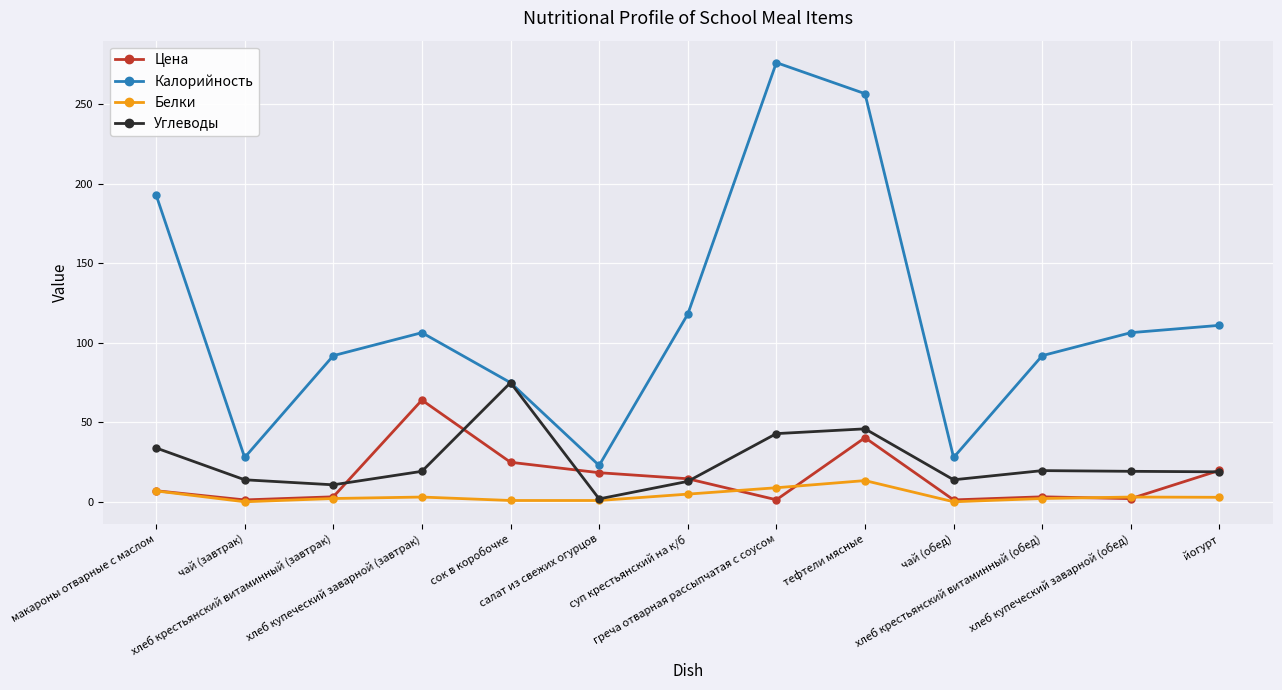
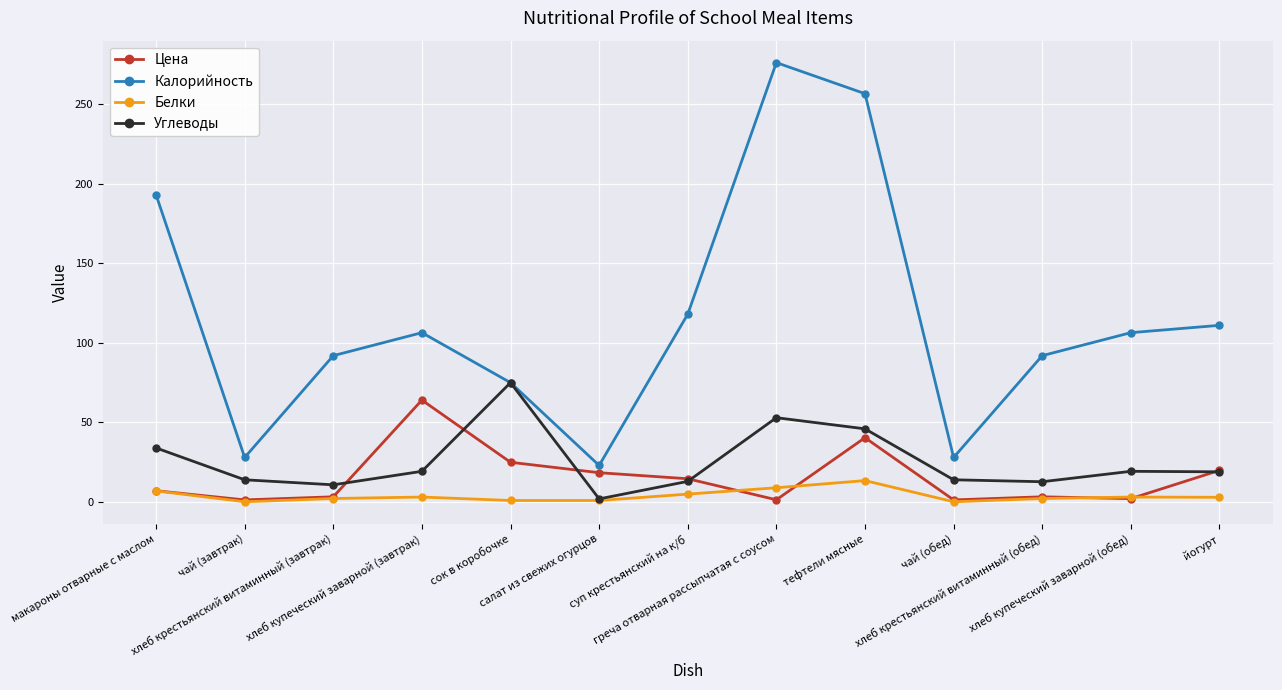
  {
    "Цена": {
      "хлеб купеческий заварной (завтрак)": 64,
      "сок в коробочке": 25,
      "салат из свежих огурцов": 18,
      "суп крестьянский на к/б": 15,
      "греча отварная рассыпчатая с соусом": 1,
      "тефтели мясные": 40
    },
    "Калорийность": {
      "макароны отварные с маслом": 193,
      "чай (завтрак)": 28,
      "хлеб крестьянский витаминный (завтрак)": 92,
      "хлеб купеческий заварной (завтрак)": 106,
      "салат из свежих огурцов": 23,
      "суп крестьянский на к/б": 118,
      "греча отварная рассыпчатая с соусом": 276,
      "тефтели мясные": 257,
      "чай (обед)": 28,
      "хлеб крестьянский витаминный (обед)": 92,
      "хлеб купеческий заварной (обед)": 106,
      "йогурт": 111
    },
    "Белки": {
      "хлеб купеческий заварной (завтрак)": 3,
      "сок в коробочке": 1,
      "суп крестьянский на к/б": 5,
      "греча отварная рассыпчатая с соусом": 9,
      "тефтели мясные": 14,
      "йогурт": 3
    },
    "Углеводы": {
      "макароны отварные с маслом": 34,
      "чай (завтрак)": 14,
      "хлеб крестьянский витаминный (завтрак)": 11,
      "хлеб купеческий заварной (завтрак)": 19,
      "суп крестьянский на к/б": 13,
-     "греча отварная рассыпчатая с соусом": 43,
+     "греча отварная рассыпчатая с соусом": 53,
      "тефтели мясные": 46,
      "чай (обед)": 14,
-     "хлеб крестьянский витаминный (обед)": 20,
+     "хлеб крестьянский витаминный (обед)": 13,
      "хлеб купеческий заварной (обед)": 19
    }
  }
